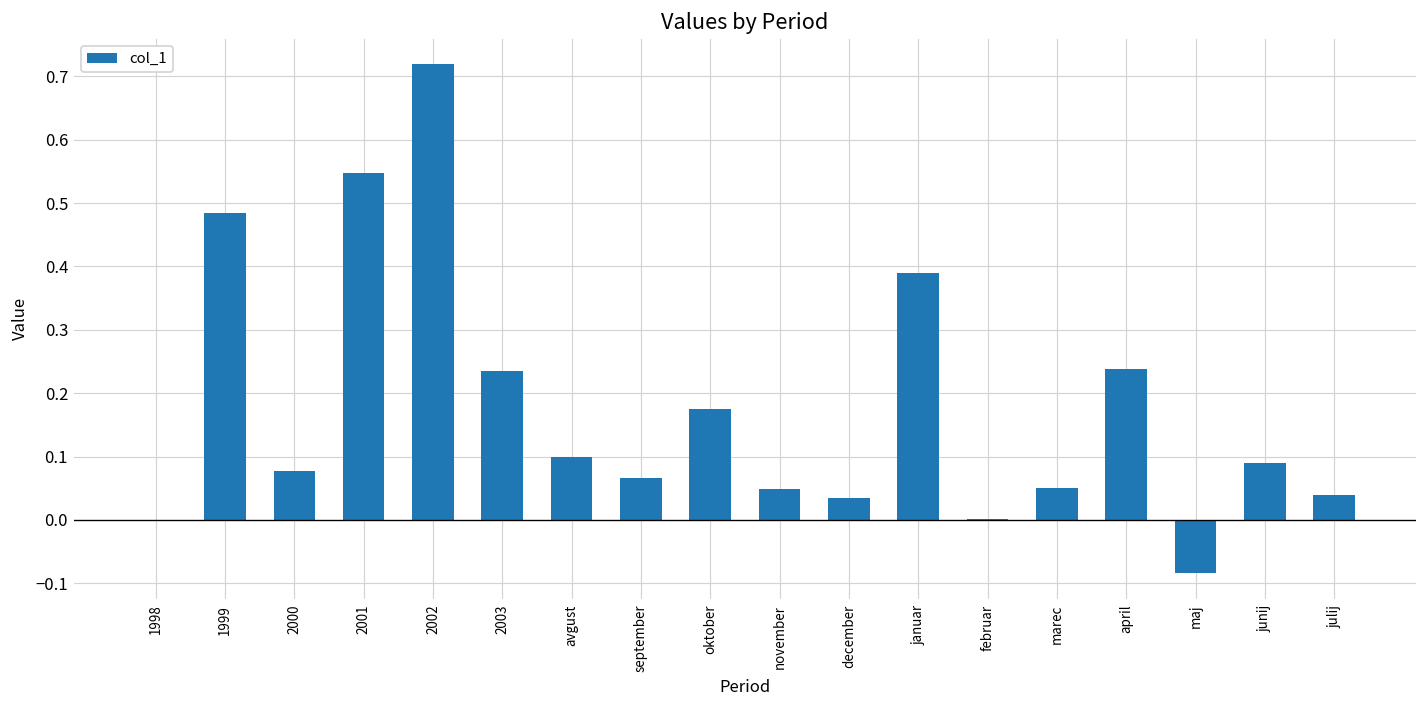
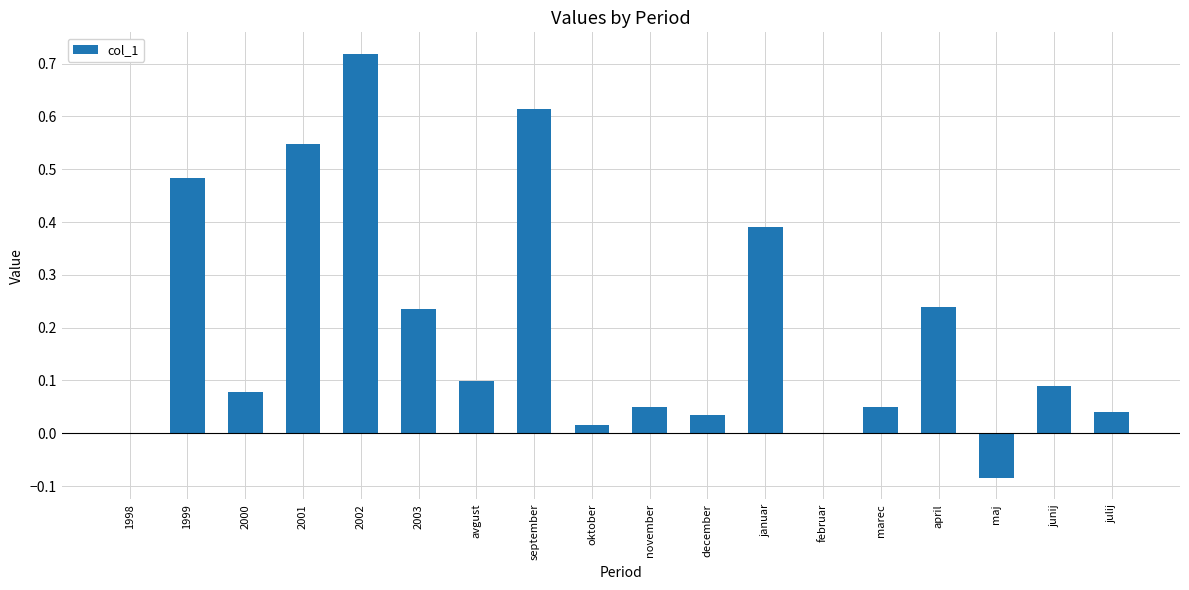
  {
    "1998": 0.00,
    "1999": 0.48,
    "2000": 0.08,
    "2001": 0.55,
    "2002": 0.72,
    "2003": 0.24,
    "avgust": 0.10,
-   "september": 0.07,
-   "oktober": 0.18,
+   "september": 0.61,
+   "oktober": 0.01,
    "november": 0.05,
    "december": 0.03,
    "januar": 0.39,
    "marec": 0.05,
    "april": 0.24,
    "maj": -0.08,
    "junij": 0.09,
    "julij": 0.04
  }
